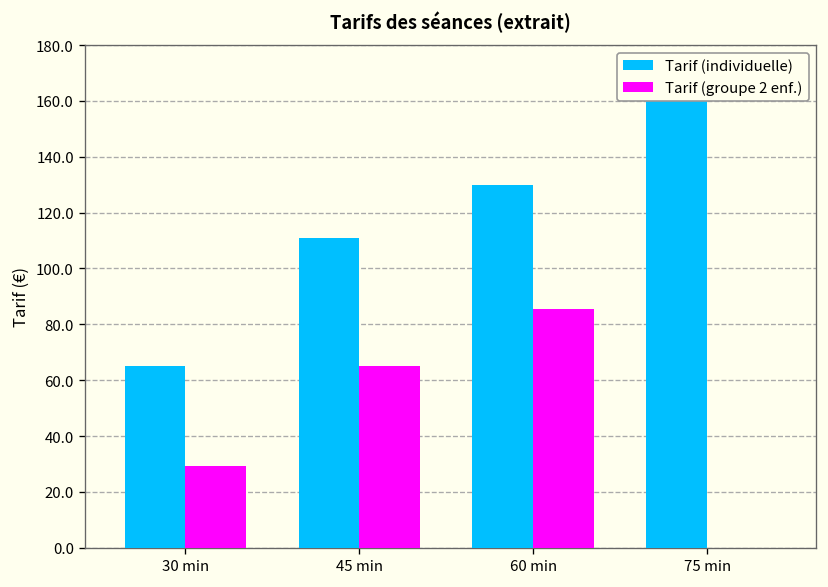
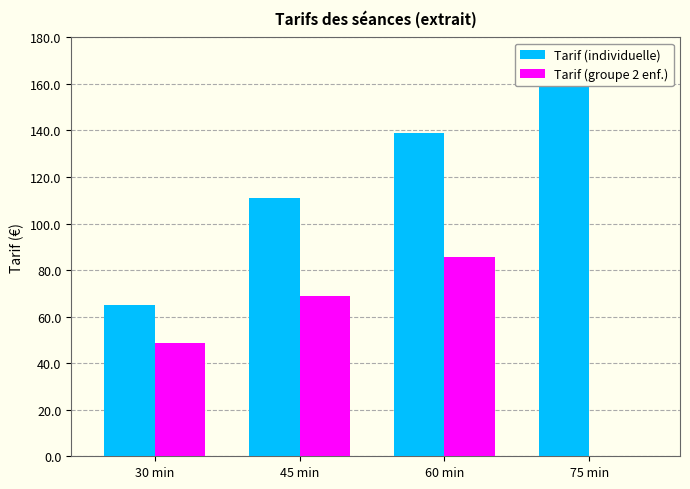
  {
    "Tarif (individuelle)": {
      "30 min": 65,
      "45 min": 111,
-     "60 min": 130
+     "60 min": 139
    },
    "Tarif (groupe 2 enf.)": {
-     "30 min": 29,
-     "45 min": 65,
+     "30 min": 49,
+     "45 min": 69,
      "60 min": 86,
      "75 min": 0
    }
  }
